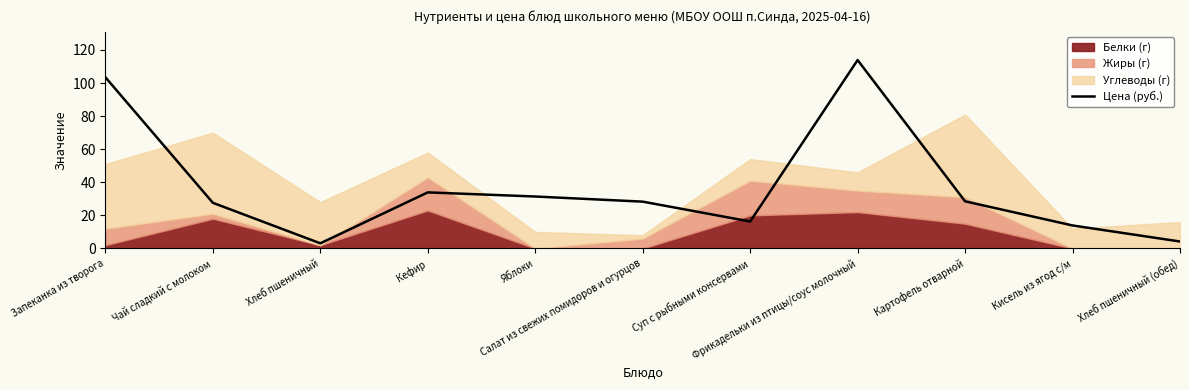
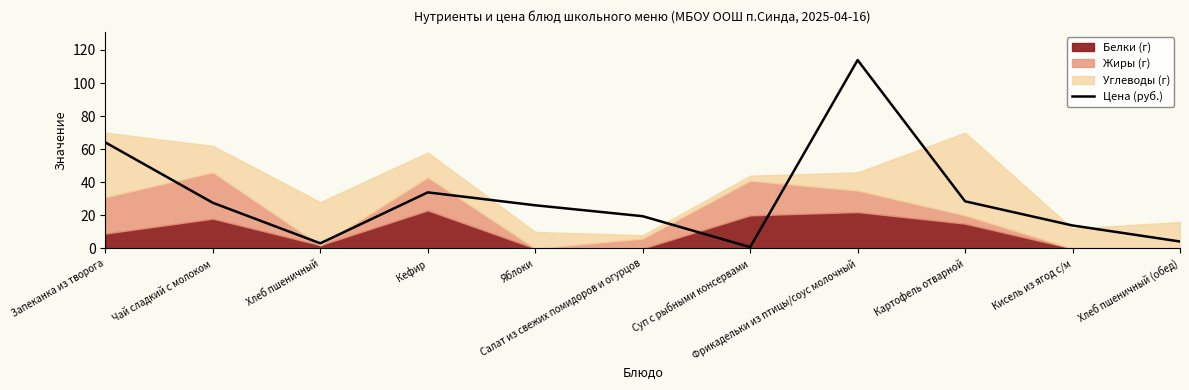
  {
    "Цена (руб.)": {
-     "Запеканка из творога": 104,
+     "Запеканка из творога": 64,
      "Чай сладкий с молоком": 28,
      "Кефир": 34,
-     "Яблоки": 31,
-     "Салат из свежих помидоров и огурцов": 28,
-     "Суп с рыбными консервами": 16,
+     "Яблоки": 26,
+     "Салат из свежих помидоров и огурцов": 20,
+     "Суп с рыбными консервами": 1,
      "Фрикадельки из птицы/соус молочный": 114,
      "Картофель отварной": 29,
      "Кисель из ягод с/м": 14,
      "Хлеб пшеничный (обед)": 4
    },
    "Белки (г)": {
-     "Запеканка из творога": 2,
+     "Запеканка из творога": 9,
      "Чай сладкий с молоком": 18,
      "Кефир": 23,
      "Салат из свежих помидоров и огурцов": 0,
      "Суп с рыбными консервами": 20,
      "Фрикадельки из птицы/соус молочный": 22,
      "Картофель отварной": 15
    },
    "Жиры (г)": {
-     "Запеканка из творога": 10,
-     "Чай сладкий с молоком": 3,
+     "Запеканка из творога": 22,
+     "Чай сладкий с молоком": 28,
      "Кефир": 20,
      "Салат из свежих помидоров и огурцов": 6,
      "Суп с рыбными консервами": 21,
      "Фрикадельки из птицы/соус молочный": 13,
-     "Картофель отварной": 16
+     "Картофель отварной": 5
    },
    "Углеводы (г)": {
      "Запеканка из творога": 39,
-     "Чай сладкий с молоком": 49,
+     "Чай сладкий с молоком": 16,
      "Хлеб пшеничный": 26,
      "Кефир": 15,
      "Яблоки": 10,
      "Салат из свежих помидоров и огурцов": 2,
-     "Суп с рыбными консервами": 13,
+     "Суп с рыбными консервами": 3,
      "Фрикадельки из птицы/соус молочный": 11,
      "Картофель отварной": 50,
      "Кисель из ягод с/м": 12,
      "Хлеб пшеничный (обед)": 16
    }
  }
